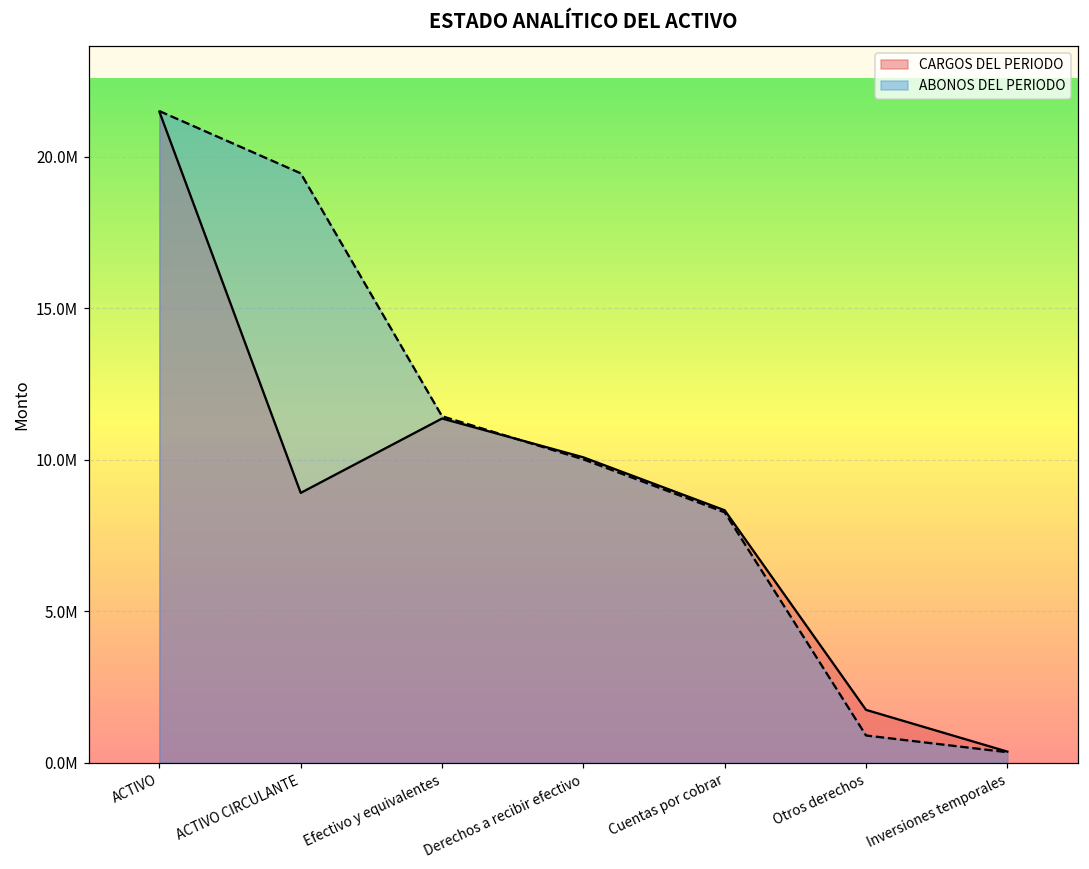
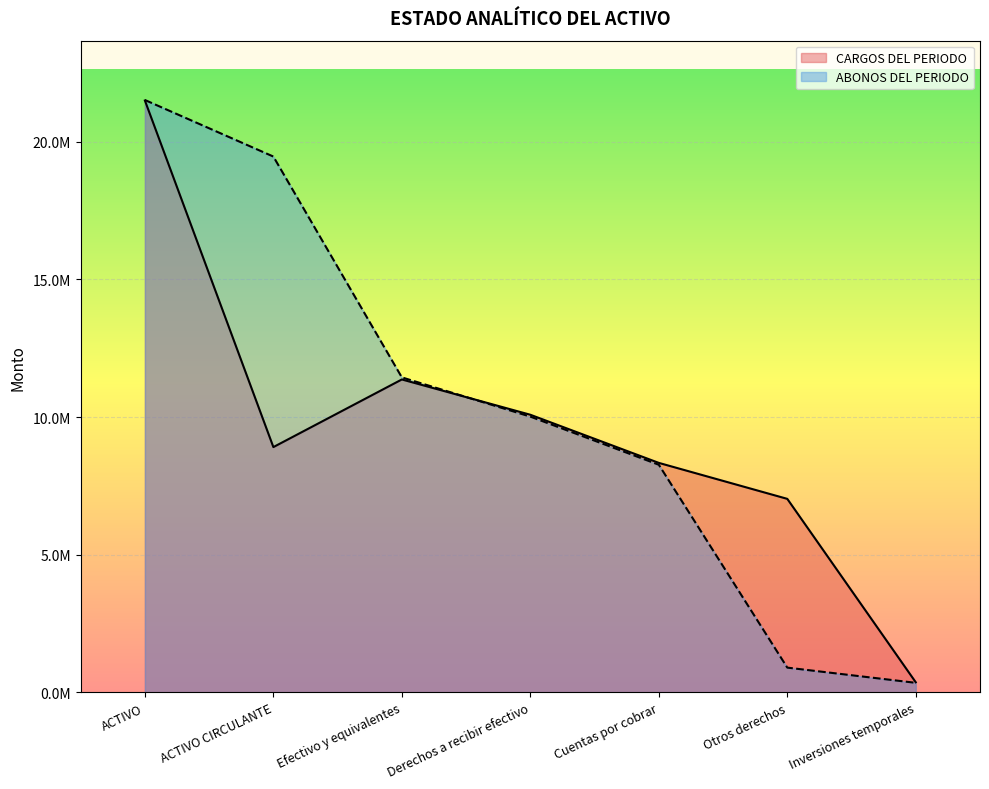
  {
    "CARGOS DEL PERIODO": {
      "ACTIVO CIRCULANTE": 8900000,
-     "Otros derechos": 1700000
+     "Otros derechos": 7000000
    },
    "ABONOS DEL PERIODO": {
      "ACTIVO CIRCULANTE": 19500000,
      "Otros derechos": 900000
    }
  }
